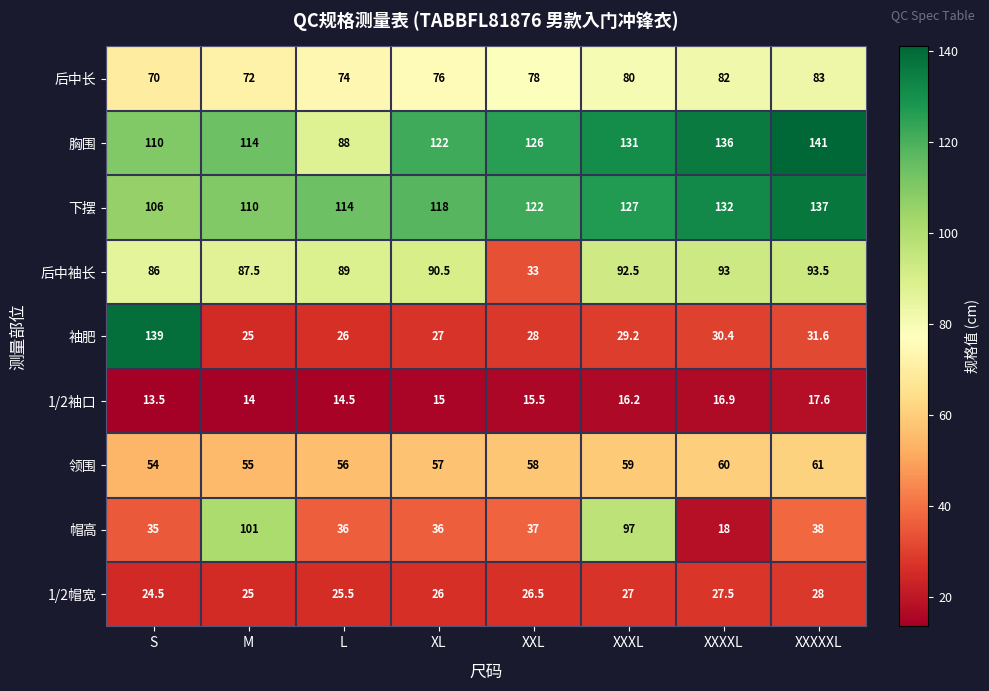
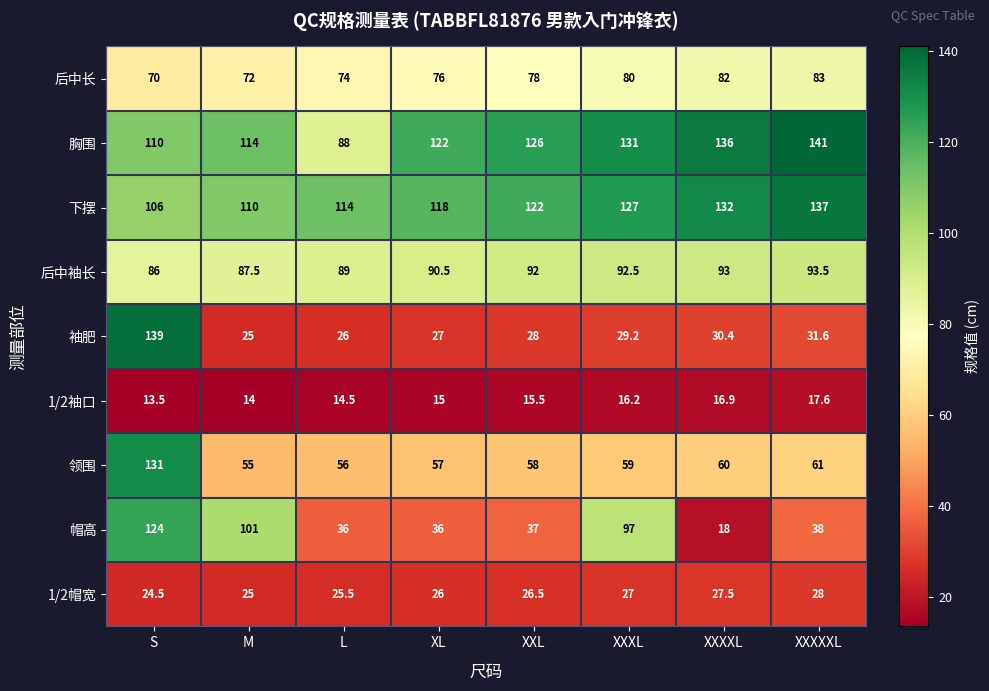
  {
    "后中长": {
      "S": 70,
      "M": 72,
      "L": 74,
      "XL": 76,
      "XXL": 78,
      "XXXL": 80,
      "XXXXL": 82,
      "XXXXXL": 83
    },
    "胸围": {
      "S": 110,
      "M": 114,
      "L": 88,
      "XL": 122,
      "XXL": 126,
      "XXXL": 131,
      "XXXXL": 136,
      "XXXXXL": 141
    },
    "下摆": {
      "S": 106,
      "M": 110,
      "L": 114,
      "XL": 118,
      "XXL": 122,
      "XXXL": 127,
      "XXXXL": 132,
      "XXXXXL": 137
    },
    "后中袖长": {
      "S": 86,
      "M": 87.5,
      "L": 89,
      "XL": 90.5,
-     "XXL": 33,
+     "XXL": 92,
      "XXXL": 92.5,
      "XXXXL": 93,
      "XXXXXL": 93.5
    },
    "袖肥": {
      "S": 139,
      "M": 25,
      "L": 26,
      "XL": 27,
      "XXL": 28,
      "XXXL": 29.2,
      "XXXXL": 30.4,
      "XXXXXL": 31.6
    },
    "1/2袖口": {
      "S": 13.5,
      "M": 14,
      "L": 14.5,
      "XL": 15,
      "XXL": 15.5,
      "XXXL": 16.2,
      "XXXXL": 16.9,
      "XXXXXL": 17.6
    },
    "领围": {
-     "S": 54,
+     "S": 131,
      "M": 55,
      "L": 56,
      "XL": 57,
      "XXL": 58,
      "XXXL": 59,
      "XXXXL": 60,
      "XXXXXL": 61
    },
    "帽高": {
-     "S": 35,
+     "S": 124,
      "M": 101,
      "L": 36,
      "XL": 36,
      "XXL": 37,
      "XXXL": 97,
      "XXXXL": 18,
      "XXXXXL": 38
    },
    "1/2帽宽": {
      "S": 24.5,
      "M": 25,
      "L": 25.5,
      "XL": 26,
      "XXL": 26.5,
      "XXXL": 27,
      "XXXXL": 27.5,
      "XXXXXL": 28
    }
  }
